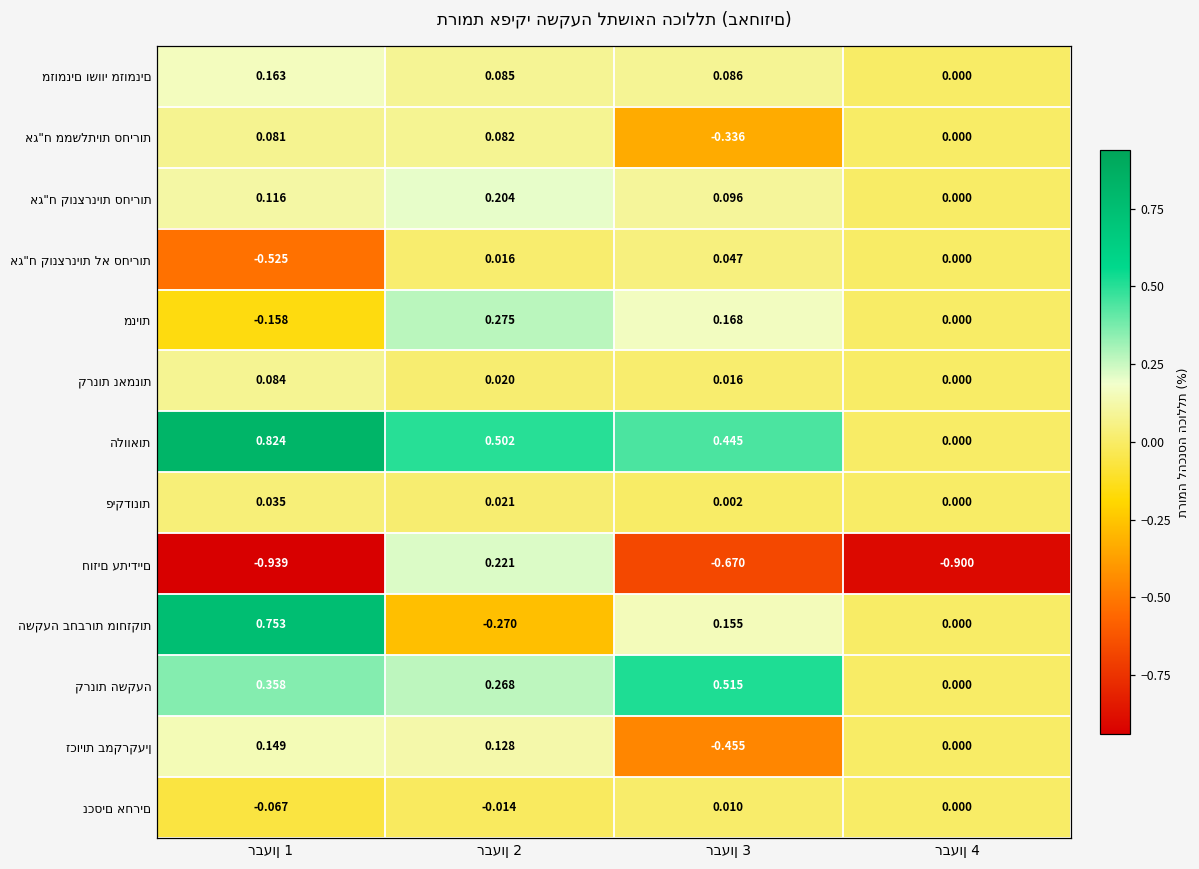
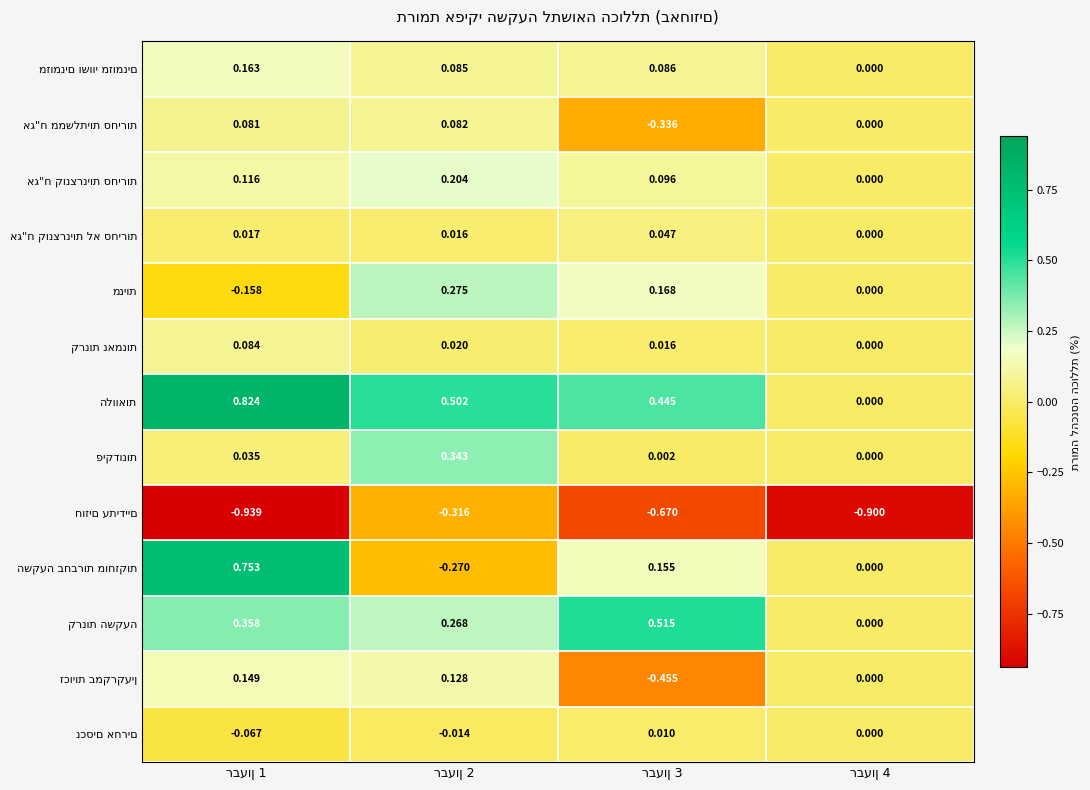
  {
    "מזומנים ושווי מזומנים": {
      "רבעון 1": 0.163,
      "רבעון 2": 0.085,
      "רבעון 3": 0.086,
      "רבעון 4": 0.000
    },
    "אג\"ח ממשלתיות סחירות": {
      "רבעון 1": 0.081,
      "רבעון 2": 0.082,
      "רבעון 3": -0.336,
      "רבעון 4": 0.000
    },
    "אג\"ח קונצרניות סחירות": {
      "רבעון 1": 0.116,
      "רבעון 2": 0.204,
      "רבעון 3": 0.096,
      "רבעון 4": 0.000
    },
    "אג\"ח קונצרניות לא סחירות": {
-     "רבעון 1": -0.525,
+     "רבעון 1": 0.017,
      "רבעון 2": 0.016,
      "רבעון 3": 0.047,
      "רבעון 4": 0.000
    },
    "מניות": {
      "רבעון 1": -0.158,
      "רבעון 2": 0.275,
      "רבעון 3": 0.168,
      "רבעון 4": 0.000
    },
    "קרנות נאמנות": {
      "רבעון 1": 0.084,
      "רבעון 2": 0.020,
      "רבעון 3": 0.016,
      "רבעון 4": 0.000
    },
    "הלוואות": {
      "רבעון 1": 0.824,
      "רבעון 2": 0.502,
      "רבעון 3": 0.445,
      "רבעון 4": 0.000
    },
    "פיקדונות": {
      "רבעון 1": 0.035,
-     "רבעון 2": 0.021,
+     "רבעון 2": 0.343,
      "רבעון 3": 0.002,
      "רבעון 4": 0.000
    },
    "חוזים עתידיים": {
      "רבעון 1": -0.939,
-     "רבעון 2": 0.221,
+     "רבעון 2": -0.316,
      "רבעון 3": -0.670,
      "רבעון 4": -0.900
    },
    "השקעה בחברות מוחזקות": {
      "רבעון 1": 0.753,
      "רבעון 2": -0.270,
      "רבעון 3": 0.155,
      "רבעון 4": 0.000
    },
    "קרנות השקעה": {
      "רבעון 1": 0.358,
      "רבעון 2": 0.268,
      "רבעון 3": 0.515,
      "רבעון 4": 0.000
    },
    "זכויות במקרקעין": {
      "רבעון 1": 0.149,
      "רבעון 2": 0.128,
      "רבעון 3": -0.455,
      "רבעון 4": 0.000
    },
    "נכסים אחרים": {
      "רבעון 1": -0.067,
      "רבעון 2": -0.014,
      "רבעון 3": 0.010,
      "רבעון 4": 0.000
    }
  }
